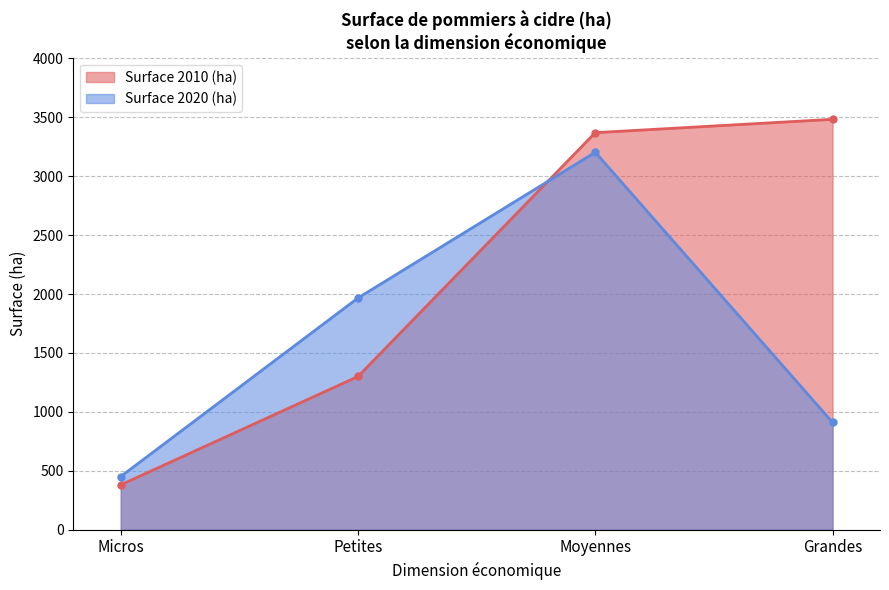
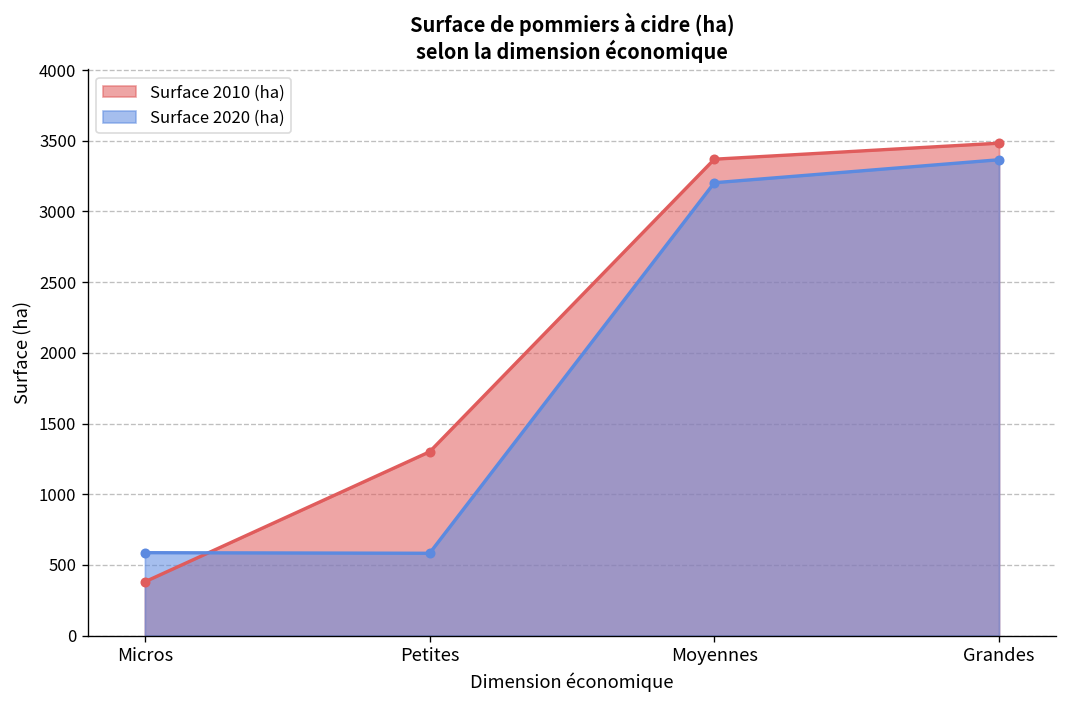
  {
    "Surface 2010 (ha)": {
      "Micros": 380,
      "Petites": 1300,
      "Moyennes": 3370,
      "Grandes": 3480
    },
    "Surface 2020 (ha)": {
-     "Micros": 450,
-     "Petites": 1970,
+     "Micros": 590,
+     "Petites": 580,
      "Moyennes": 3200,
-     "Grandes": 910
+     "Grandes": 3370
    }
  }
